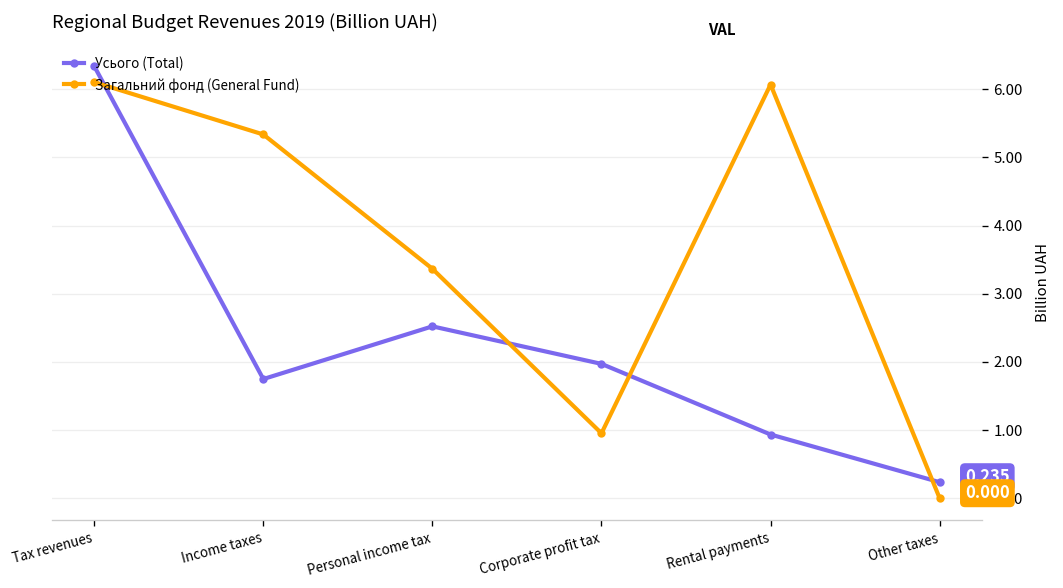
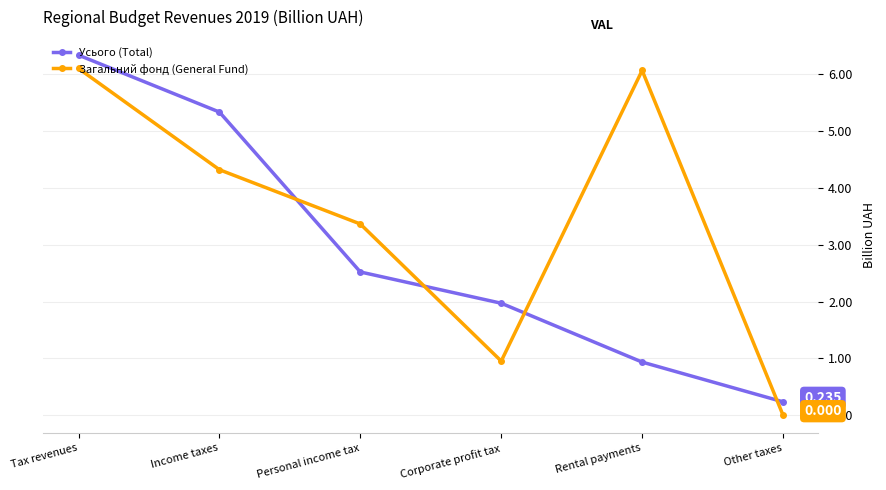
  {
    "Усього (Total)": {
      "Tax revenues": 6.3,
-     "Income taxes": 1.7,
+     "Income taxes": 5.3,
      "Personal income tax": 2.5,
      "Corporate profit tax": 2.0,
      "Rental payments": 0.9
    },
    "Загальний фонд (General Fund)": {
      "Tax revenues": 6.1,
-     "Income taxes": 5.3,
+     "Income taxes": 4.3,
      "Personal income tax": 3.4,
      "Corporate profit tax": 1.0,
      "Rental payments": 6.1
    }
  }
